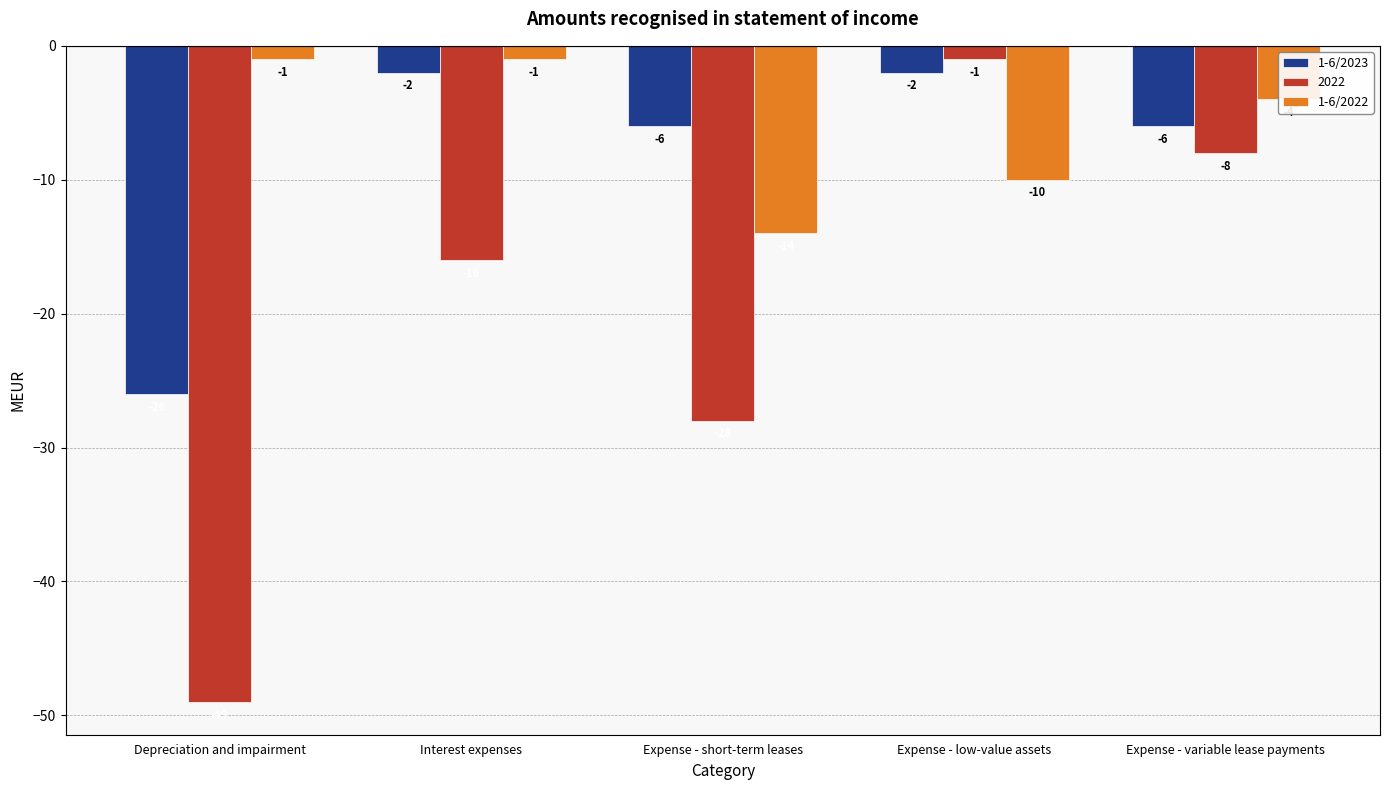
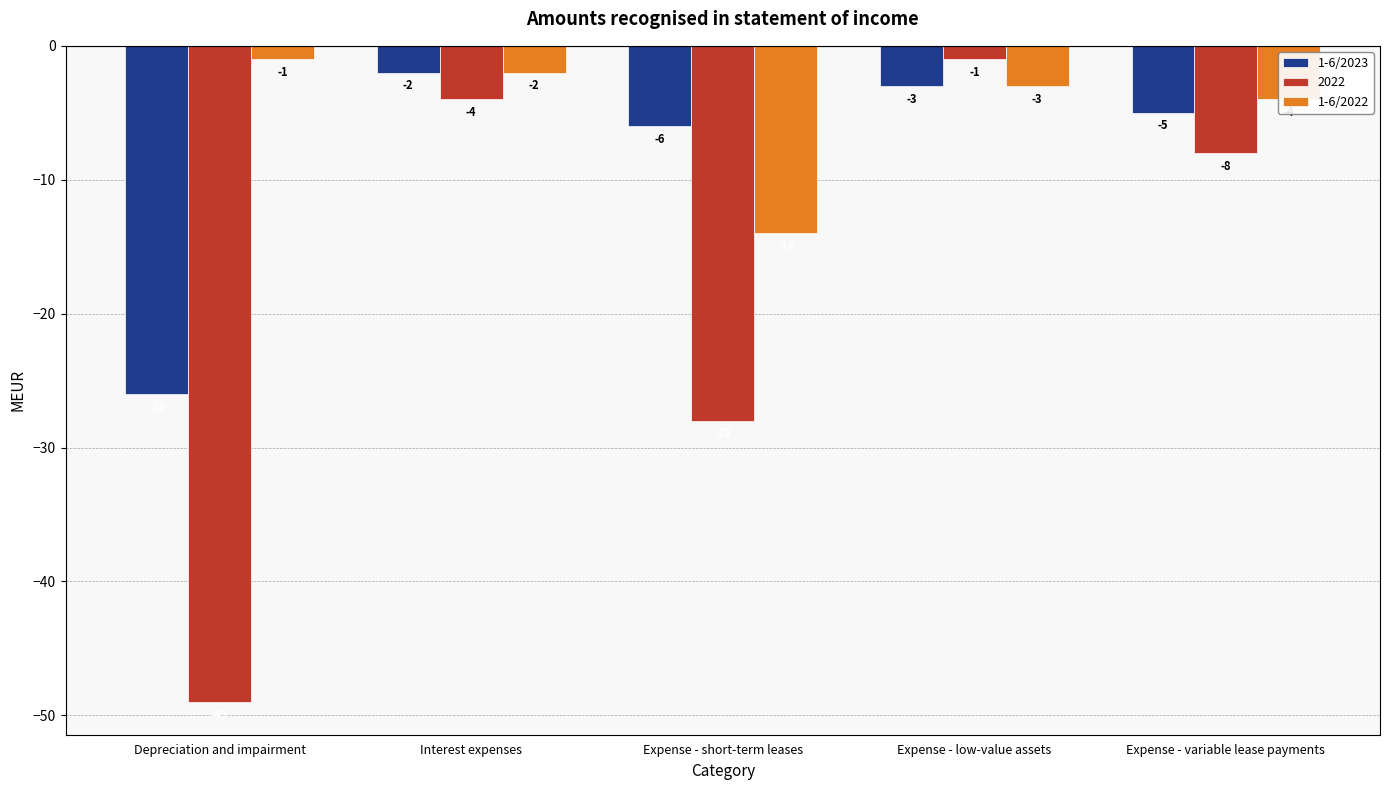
  {
    "1-6/2023": {
      "Interest expenses": -2,
      "Expense - short-term leases": -6,
-     "Expense - low-value assets": -2,
-     "Expense - variable lease payments": -6
+     "Expense - low-value assets": -3,
+     "Expense - variable lease payments": -5
    },
    "2022": {
      "Depreciation and impairment": -49,
-     "Interest expenses": -16,
+     "Interest expenses": -4,
      "Expense - short-term leases": -28
    },
    "1-6/2022": {
      "Depreciation and impairment": -1,
-     "Interest expenses": -1,
-     "Expense - low-value assets": -10
+     "Interest expenses": -2,
+     "Expense - low-value assets": -3
    }
  }
